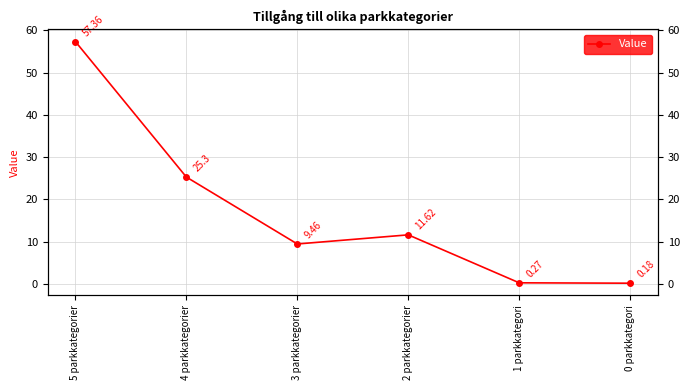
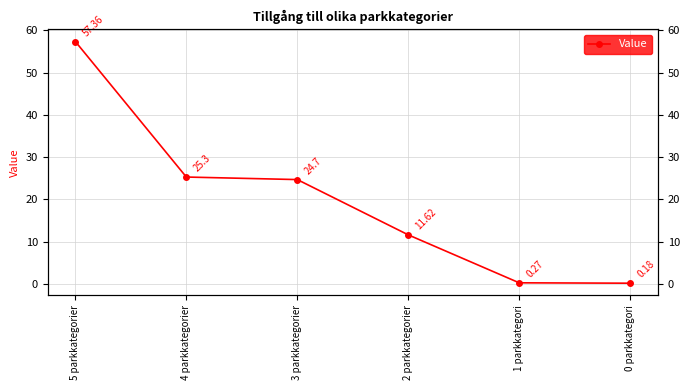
  {
    "5 parkkategorier": 57.36,
    "4 parkkategorier": 25.3,
-   "3 parkkategorier": 9.46,
+   "3 parkkategorier": 24.7,
    "2 parkkategorier": 11.62,
    "1 parkkategori": 0.27,
    "0 parkkategori": 0.18
  }
